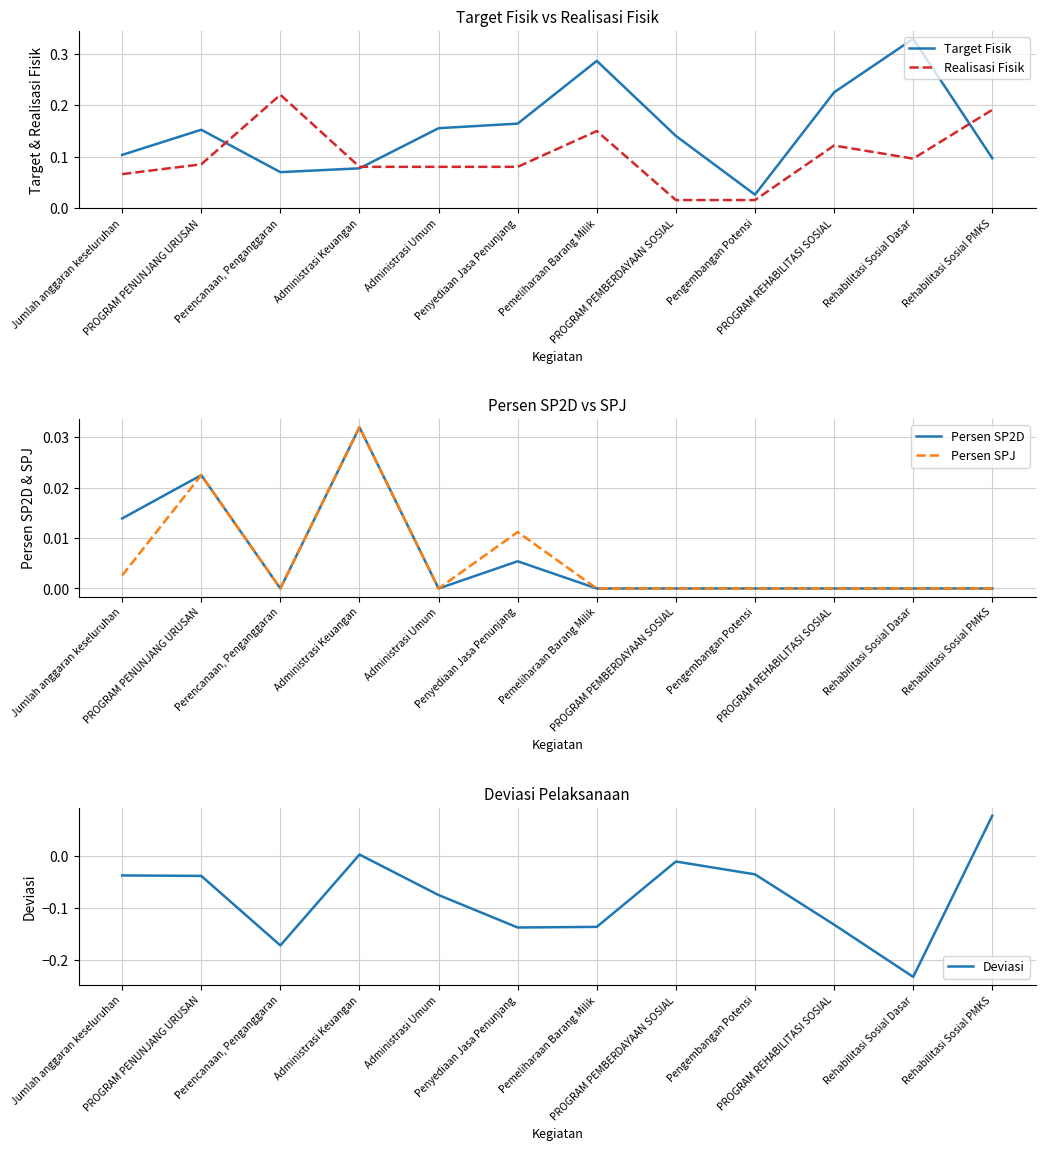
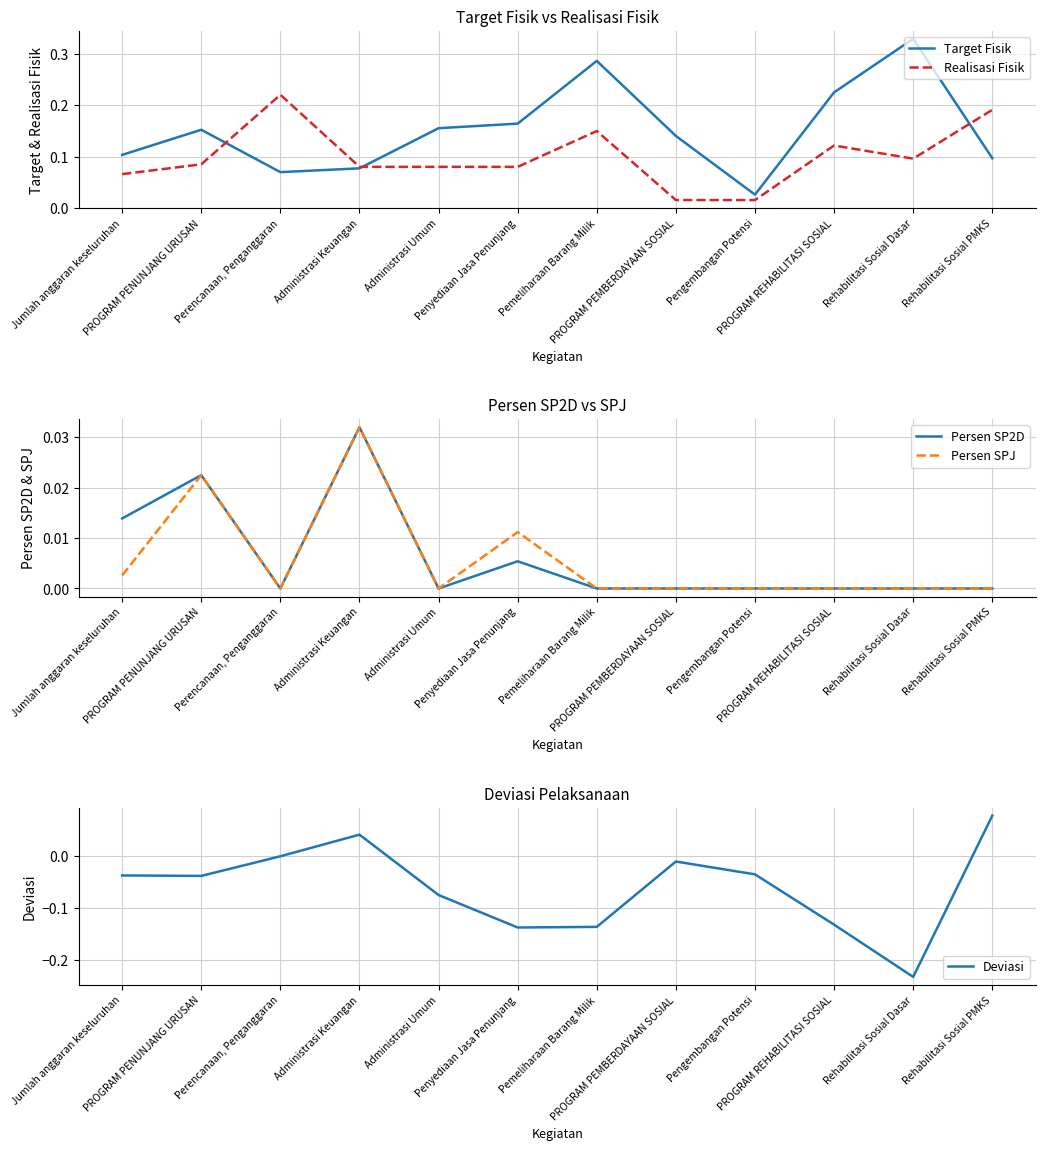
  {
    "Target Fisik vs Realisasi Fisik": {
      "Target Fisik": {
        "Jumlah anggaran keseluruhan": 0.10,
        "PROGRAM PENUNJANG URUSAN": 0.15,
        "Perencanaan, Penganggaran": 0.07,
        "Administrasi Umum": 0.16,
        "Penyediaan Jasa Penunjang": 0.16,
        "Pemeliharaan Barang Milik": 0.29,
        "PROGRAM PEMBERDAYAAN SOSIAL": 0.14,
        "Pengembangan Potensi": 0.03,
        "PROGRAM REHABILITASI SOSIAL": 0.22,
        "Rehabilitasi Sosial PMKS": 0.10
      },
      "Realisasi Fisik": {
        "Jumlah anggaran keseluruhan": 0.07,
        "PROGRAM PENUNJANG URUSAN": 0.08,
        "Perencanaan, Penganggaran": 0.22,
        "Administrasi Umum": 0.08,
        "Penyediaan Jasa Penunjang": 0.08,
        "Pemeliharaan Barang Milik": 0.15,
        "PROGRAM PEMBERDAYAAN SOSIAL": 0.02,
        "Pengembangan Potensi": 0.02,
        "PROGRAM REHABILITASI SOSIAL": 0.12,
        "Rehabilitasi Sosial Dasar": 0.10,
        "Rehabilitasi Sosial PMKS": 0.19
      }
    },
    "Persen SP2D vs SPJ": {
      "Persen SP2D": {
        "Jumlah anggaran keseluruhan": 0.014,
        "Penyediaan Jasa Penunjang": 0.005
      },
      "Persen SPJ": {
        "Jumlah anggaran keseluruhan": 0.003,
        "Penyediaan Jasa Penunjang": 0.011
      }
    },
    "Deviasi Pelaksanaan": {
      "Jumlah anggaran keseluruhan": -0.04,
      "PROGRAM PENUNJANG URUSAN": -0.04,
-     "Perencanaan, Penganggaran": -0.17,
-     "Administrasi Keuangan": 0.00,
+     "Perencanaan, Penganggaran": 0.00,
+     "Administrasi Keuangan": 0.04,
      "Administrasi Umum": -0.08,
      "Penyediaan Jasa Penunjang": -0.14,
      "Pemeliharaan Barang Milik": -0.14,
      "PROGRAM PEMBERDAYAAN SOSIAL": -0.01,
      "Pengembangan Potensi": -0.04,
      "PROGRAM REHABILITASI SOSIAL": -0.13,
      "Rehabilitasi Sosial Dasar": -0.23,
      "Rehabilitasi Sosial PMKS": 0.08
    }
  }
